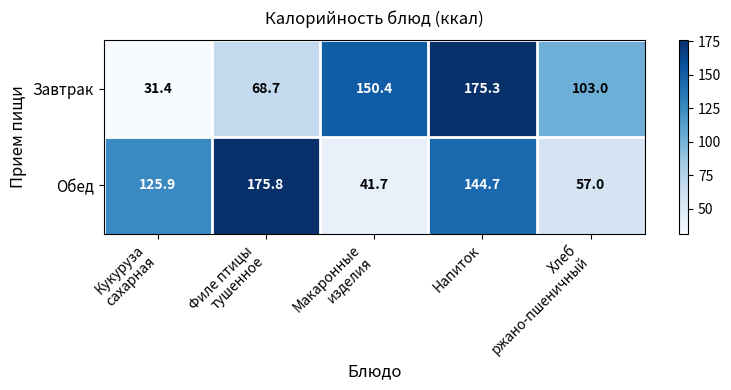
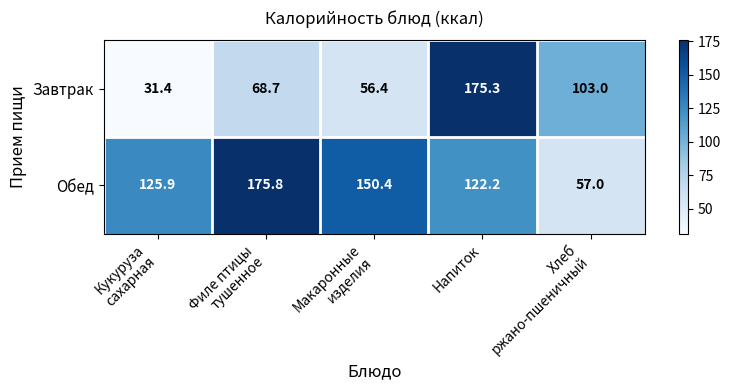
  {
    "Завтрак": {
      "Кукуруза сахарная": 31.4,
      "Филе птицы тушенное": 68.7,
-     "Макаронные изделия": 150.4,
+     "Макаронные изделия": 56.4,
      "Напиток": 175.3,
      "Хлеб ржано-пшеничный": 103.0
    },
    "Обед": {
      "Кукуруза сахарная": 125.9,
      "Филе птицы тушенное": 175.8,
-     "Макаронные изделия": 41.7,
-     "Напиток": 144.7,
+     "Макаронные изделия": 150.4,
+     "Напиток": 122.2,
      "Хлеб ржано-пшеничный": 57.0
    }
  }
